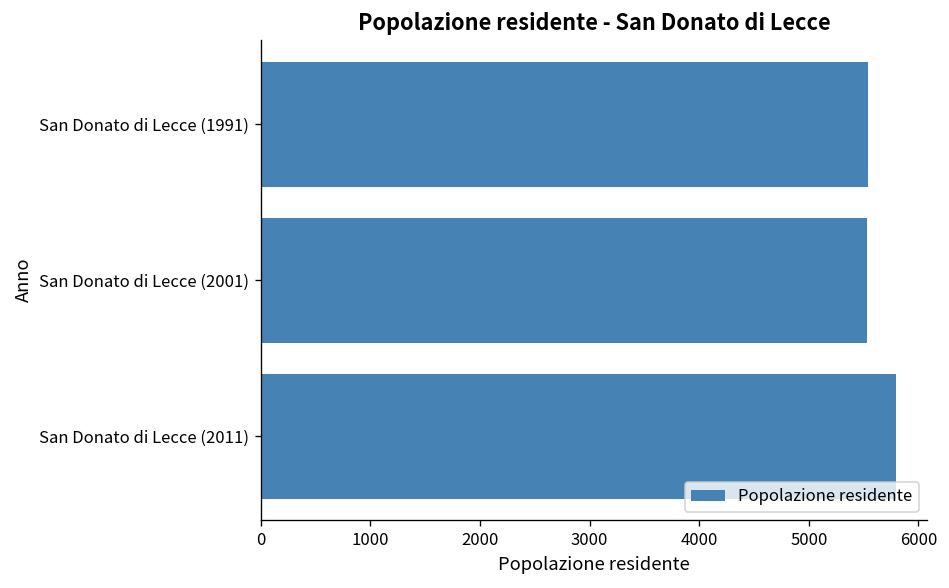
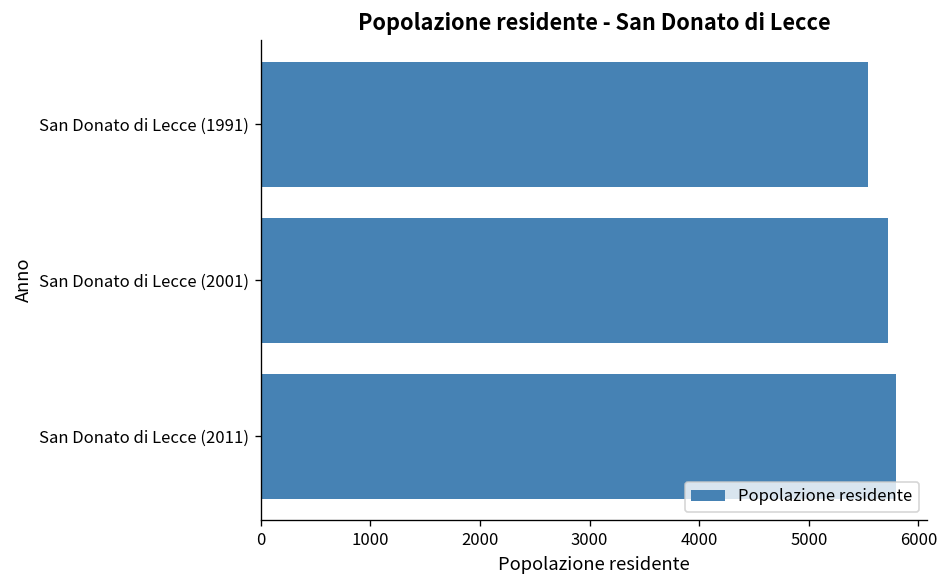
  {
    "San Donato di Lecce (1991)": 5500,
-   "San Donato di Lecce (2001)": 5500,
+   "San Donato di Lecce (2001)": 5700,
    "San Donato di Lecce (2011)": 5800
  }
